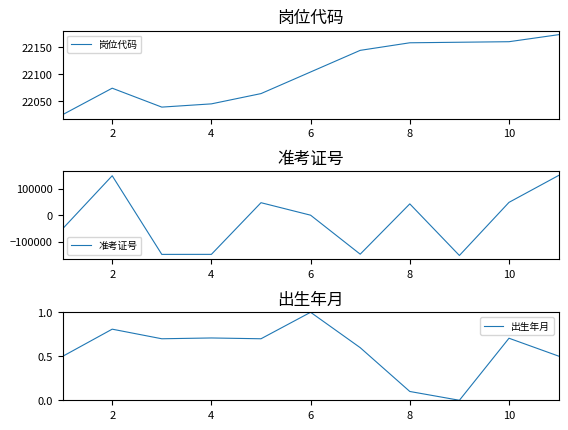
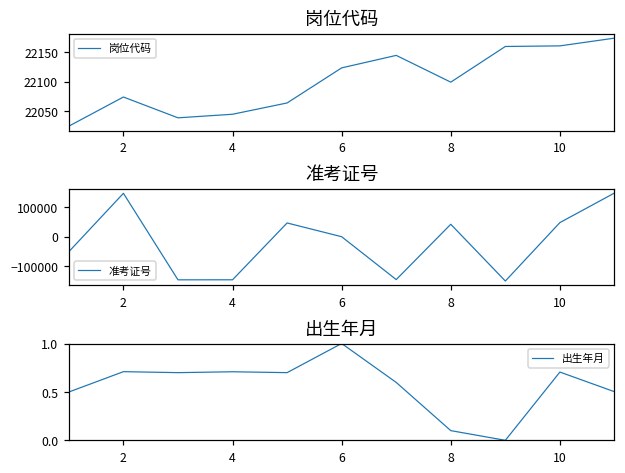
  {
    "岗位代码": {
      "2": 22070,
      "4": 22050,
-     "6": 22100,
-     "8": 22160,
+     "6": 22120,
+     "8": 22100,
      "10": 22160
    },
    "准考证号": {
      "2": 150000,
      "4": -150000,
      "6": 0,
      "8": 40000,
      "10": 50000
    },
    "出生年月": {
-     "2": 0.8,
+     "2": 0.7,
      "4": 0.7,
      "6": 1.0,
      "8": 0.1,
      "10": 0.7
    }
  }
